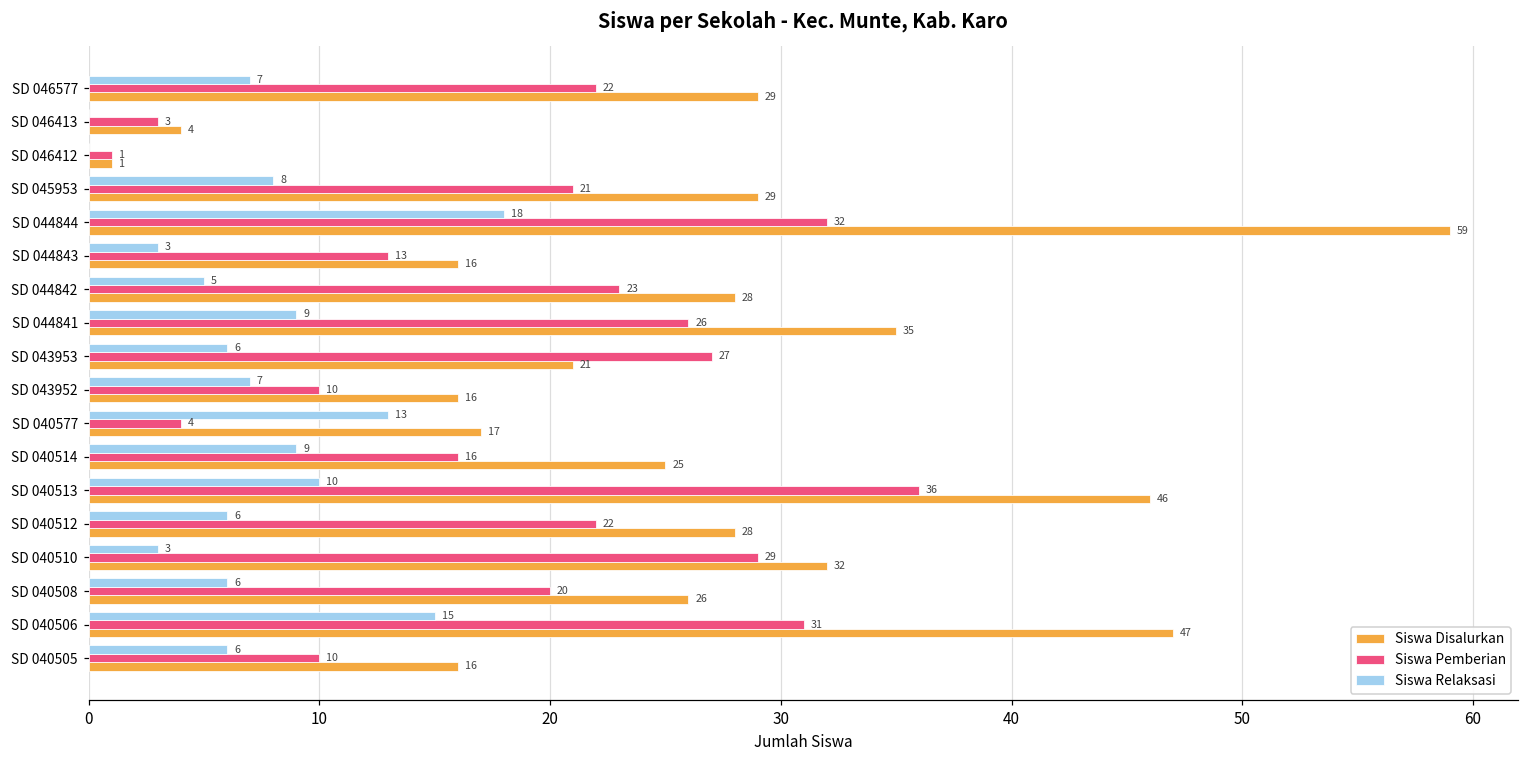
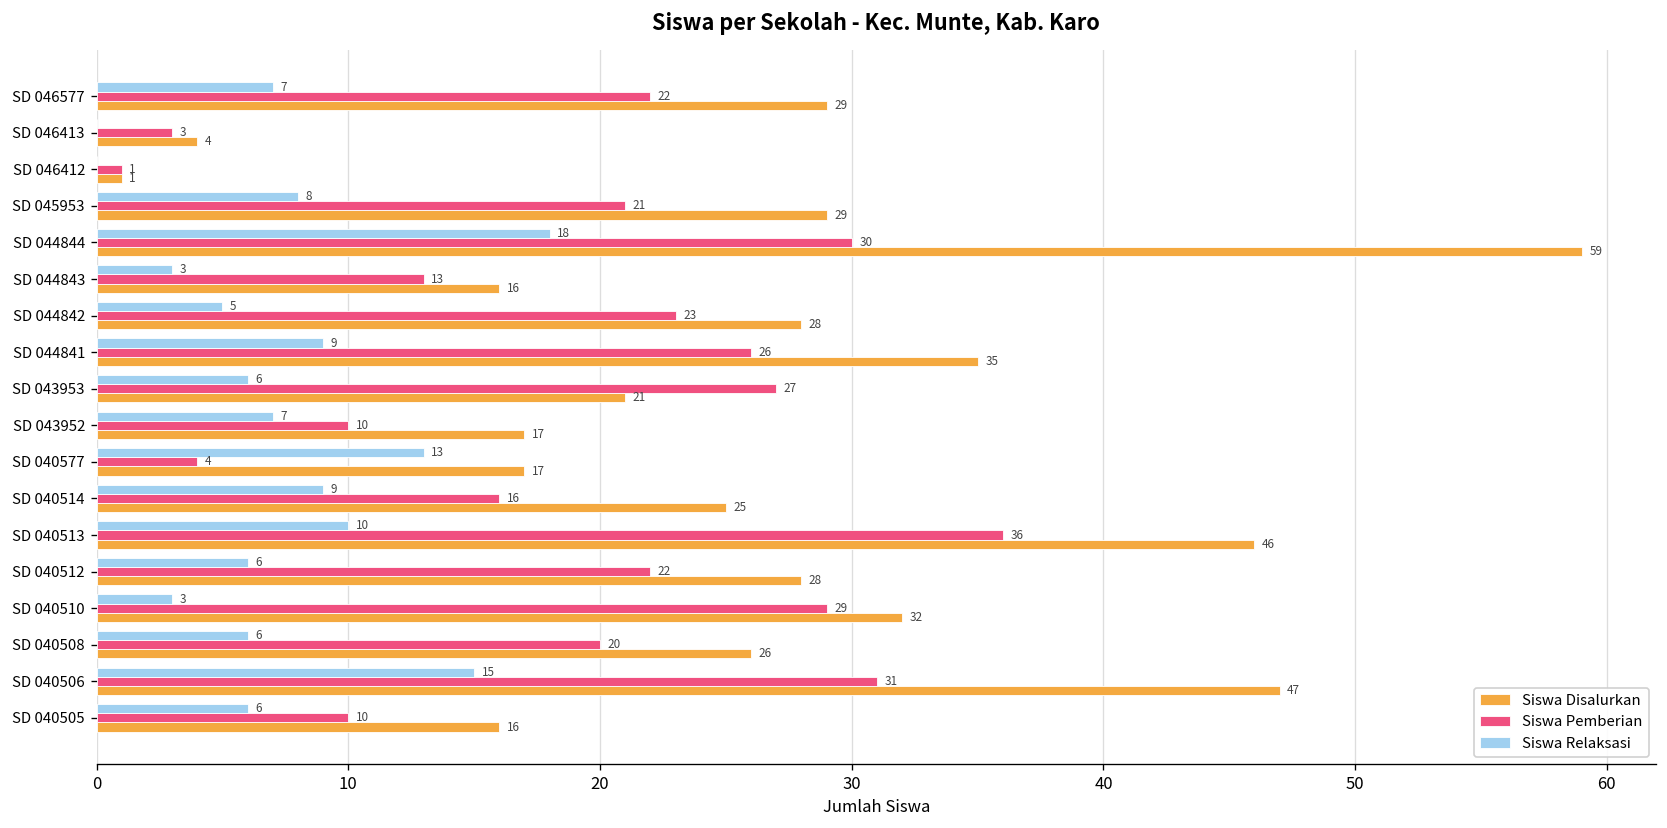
  {
    "Siswa Disalurkan": {
      "SD 046577": 29,
      "SD 046413": 4,
      "SD 045953": 29,
      "SD 044844": 59,
      "SD 044843": 16,
      "SD 044842": 28,
      "SD 044841": 35,
      "SD 043953": 21,
-     "SD 043952": 16,
+     "SD 043952": 17,
      "SD 040577": 17,
      "SD 040514": 25,
      "SD 040513": 46,
      "SD 040512": 28,
      "SD 040510": 32,
      "SD 040508": 26,
      "SD 040506": 47,
      "SD 040505": 16
    },
    "Siswa Pemberian": {
      "SD 046577": 22,
      "SD 046413": 3,
      "SD 045953": 21,
-     "SD 044844": 32,
+     "SD 044844": 30,
      "SD 044843": 13,
      "SD 044842": 23,
      "SD 044841": 26,
      "SD 043953": 27,
      "SD 043952": 10,
      "SD 040577": 4,
      "SD 040514": 16,
      "SD 040513": 36,
      "SD 040512": 22,
      "SD 040510": 29,
      "SD 040508": 20,
      "SD 040506": 31,
      "SD 040505": 10
    },
    "Siswa Relaksasi": {
      "SD 046577": 7,
      "SD 045953": 8,
      "SD 044844": 18,
      "SD 044843": 3,
      "SD 044842": 5,
      "SD 044841": 9,
      "SD 043953": 6,
      "SD 043952": 7,
      "SD 040577": 13,
      "SD 040514": 9,
      "SD 040513": 10,
      "SD 040512": 6,
      "SD 040510": 3,
      "SD 040508": 6,
      "SD 040506": 15,
      "SD 040505": 6
    }
  }
